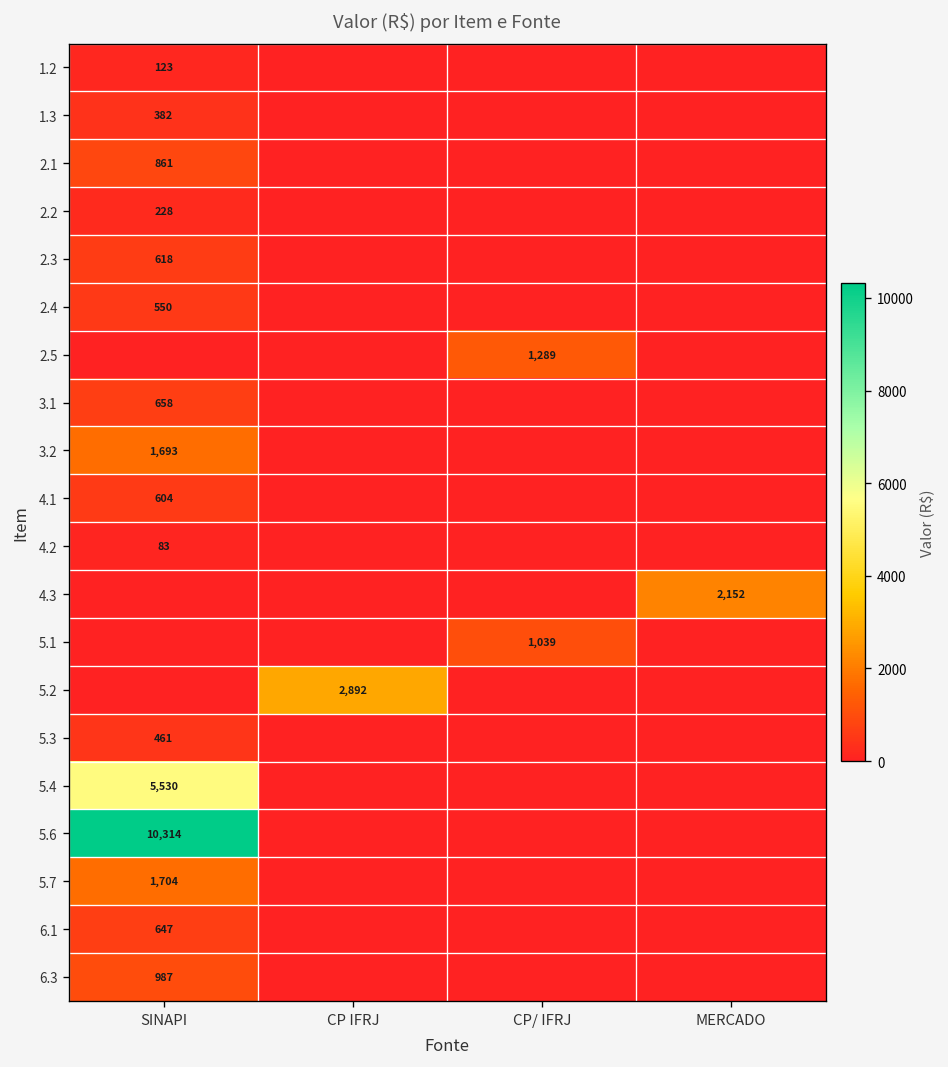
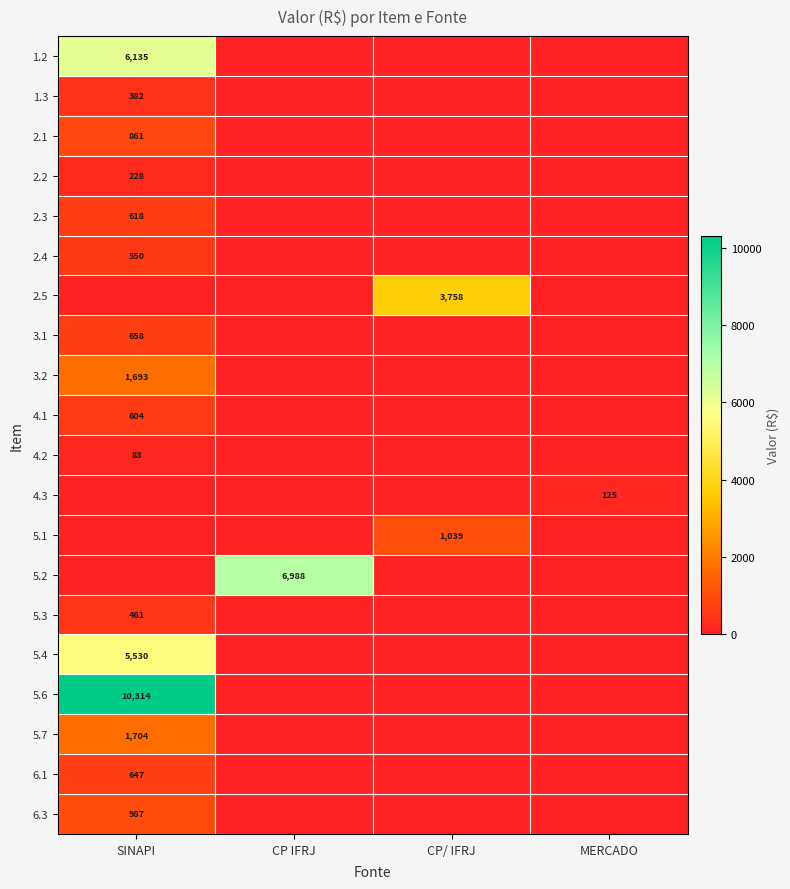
  {
    "1.2": {
-     "SINAPI": "123"
+     "SINAPI": "6,135"
    },
    "1.3": {
      "SINAPI": "382"
    },
    "2.1": {
      "SINAPI": "861"
    },
    "2.2": {
      "SINAPI": "228"
    },
    "2.3": {
      "SINAPI": "618"
    },
    "2.4": {
      "SINAPI": "550"
    },
    "2.5": {
-     "CP/ IFRJ": "1,289"
+     "CP/ IFRJ": "3,758"
    },
    "3.1": {
      "SINAPI": "658"
    },
    "3.2": {
      "SINAPI": "1,693"
    },
    "4.1": {
      "SINAPI": "604"
    },
    "4.2": {
      "SINAPI": "83"
    },
    "4.3": {
-     "MERCADO": "2,152"
+     "MERCADO": "125"
    },
    "5.1": {
      "CP/ IFRJ": "1,039"
    },
    "5.2": {
-     "CP IFRJ": "2,892"
+     "CP IFRJ": "6,988"
    },
    "5.3": {
      "SINAPI": "461"
    },
    "5.4": {
      "SINAPI": "5,530"
    },
    "5.6": {
      "SINAPI": "10,314"
    },
    "5.7": {
      "SINAPI": "1,704"
    },
    "6.1": {
      "SINAPI": "647"
    },
    "6.3": {
      "SINAPI": "987"
    }
  }
